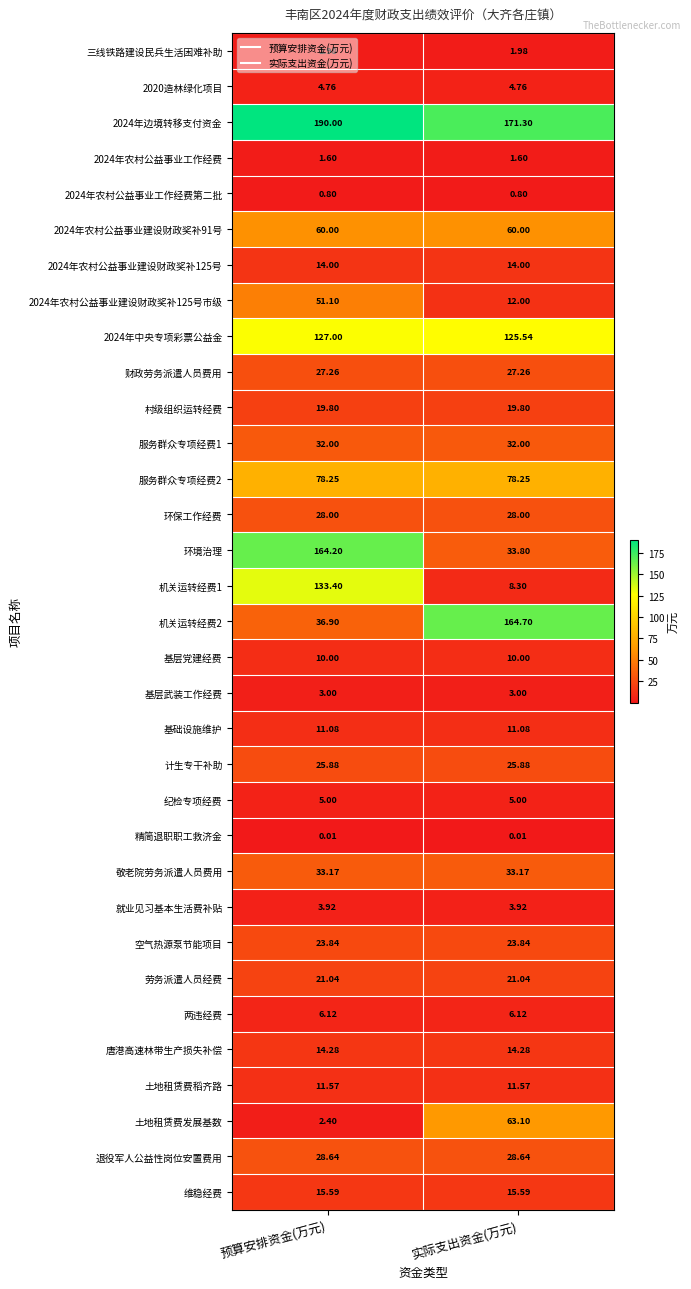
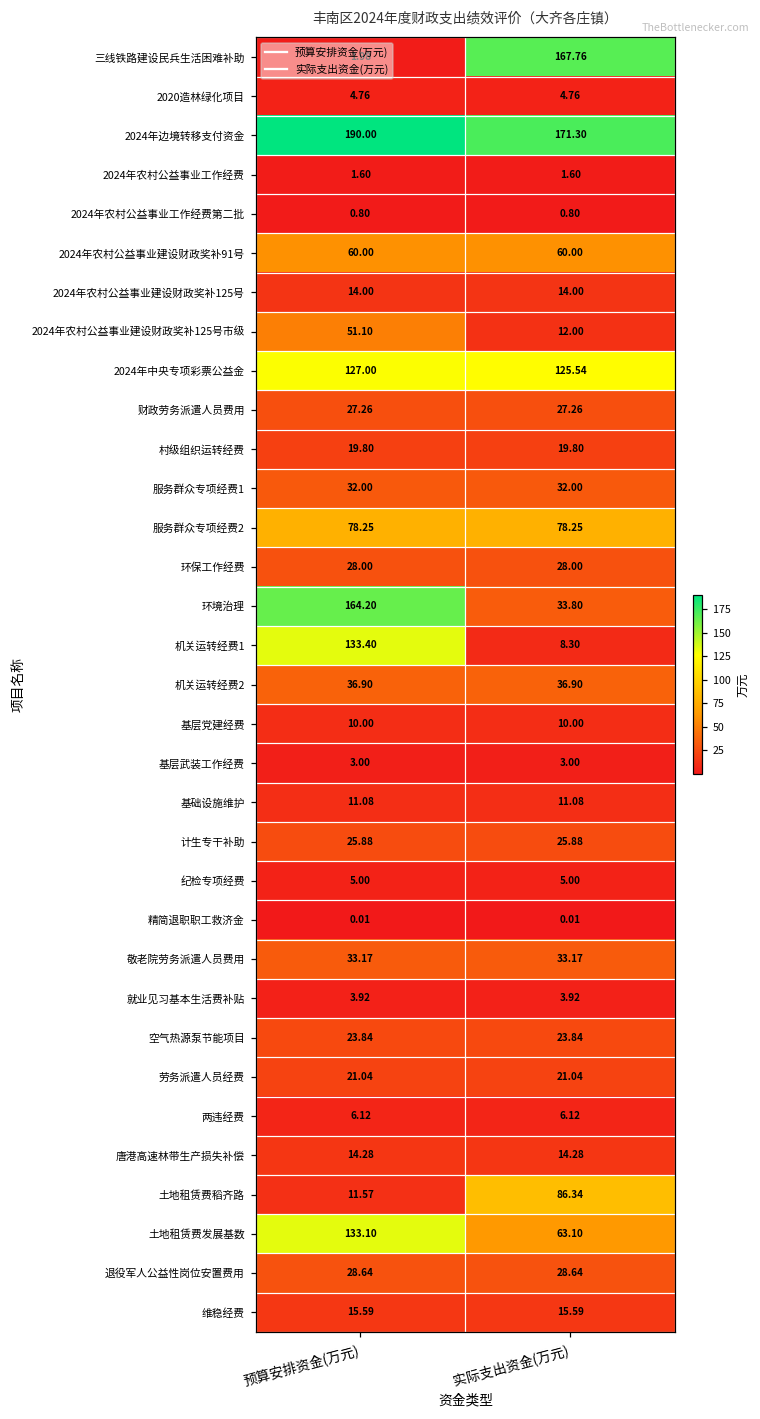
  {
    "三线铁路建设民兵生活困难补助": {
-     "实际支出资金(万元)": 1.98
+     "实际支出资金(万元)": 167.76
    },
    "2020造林绿化项目": {
      "预算安排资金(万元)": 4.76,
      "实际支出资金(万元)": 4.76
    },
    "2024年边境转移支付资金": {
      "预算安排资金(万元)": 190.00,
      "实际支出资金(万元)": 171.30
    },
    "2024年农村公益事业工作经费": {
      "预算安排资金(万元)": 1.60,
      "实际支出资金(万元)": 1.60
    },
    "2024年农村公益事业工作经费第二批": {
      "预算安排资金(万元)": 0.80,
      "实际支出资金(万元)": 0.80
    },
    "2024年农村公益事业建设财政奖补91号": {
      "预算安排资金(万元)": 60.00,
      "实际支出资金(万元)": 60.00
    },
    "2024年农村公益事业建设财政奖补125号": {
      "预算安排资金(万元)": 14.00,
      "实际支出资金(万元)": 14.00
    },
    "2024年农村公益事业建设财政奖补125号市级": {
      "预算安排资金(万元)": 51.10,
      "实际支出资金(万元)": 12.00
    },
    "2024年中央专项彩票公益金": {
      "预算安排资金(万元)": 127.00,
      "实际支出资金(万元)": 125.54
    },
    "财政劳务派遣人员费用": {
      "预算安排资金(万元)": 27.26,
      "实际支出资金(万元)": 27.26
    },
    "村级组织运转经费": {
      "预算安排资金(万元)": 19.80,
      "实际支出资金(万元)": 19.80
    },
    "服务群众专项经费1": {
      "预算安排资金(万元)": 32.00,
      "实际支出资金(万元)": 32.00
    },
    "服务群众专项经费2": {
      "预算安排资金(万元)": 78.25,
      "实际支出资金(万元)": 78.25
    },
    "环保工作经费": {
      "预算安排资金(万元)": 28.00,
      "实际支出资金(万元)": 28.00
    },
    "环境治理": {
      "预算安排资金(万元)": 164.20,
      "实际支出资金(万元)": 33.80
    },
    "机关运转经费1": {
      "预算安排资金(万元)": 133.40,
      "实际支出资金(万元)": 8.30
    },
    "机关运转经费2": {
      "预算安排资金(万元)": 36.90,
-     "实际支出资金(万元)": 164.70
+     "实际支出资金(万元)": 36.90
    },
    "基层党建经费": {
      "预算安排资金(万元)": 10.00,
      "实际支出资金(万元)": 10.00
    },
    "基层武装工作经费": {
      "预算安排资金(万元)": 3.00,
      "实际支出资金(万元)": 3.00
    },
    "基础设施维护": {
      "预算安排资金(万元)": 11.08,
      "实际支出资金(万元)": 11.08
    },
    "计生专干补助": {
      "预算安排资金(万元)": 25.88,
      "实际支出资金(万元)": 25.88
    },
    "纪检专项经费": {
      "预算安排资金(万元)": 5.00,
      "实际支出资金(万元)": 5.00
    },
    "精简退职职工救济金": {
      "预算安排资金(万元)": 0.01,
      "实际支出资金(万元)": 0.01
    },
    "敬老院劳务派遣人员费用": {
      "预算安排资金(万元)": 33.17,
      "实际支出资金(万元)": 33.17
    },
    "就业见习基本生活费补贴": {
      "预算安排资金(万元)": 3.92,
      "实际支出资金(万元)": 3.92
    },
    "空气热源泵节能项目": {
      "预算安排资金(万元)": 23.84,
      "实际支出资金(万元)": 23.84
    },
    "劳务派遣人员经费": {
      "预算安排资金(万元)": 21.04,
      "实际支出资金(万元)": 21.04
    },
    "两违经费": {
      "预算安排资金(万元)": 6.12,
      "实际支出资金(万元)": 6.12
    },
    "唐港高速林带生产损失补偿": {
      "预算安排资金(万元)": 14.28,
      "实际支出资金(万元)": 14.28
    },
    "土地租赁费稻齐路": {
      "预算安排资金(万元)": 11.57,
-     "实际支出资金(万元)": 11.57
+     "实际支出资金(万元)": 86.34
    },
    "土地租赁费发展基数": {
-     "预算安排资金(万元)": 2.40,
+     "预算安排资金(万元)": 133.10,
      "实际支出资金(万元)": 63.10
    },
    "退役军人公益性岗位安置费用": {
      "预算安排资金(万元)": 28.64,
      "实际支出资金(万元)": 28.64
    },
    "维稳经费": {
      "预算安排资金(万元)": 15.59,
      "实际支出资金(万元)": 15.59
    }
  }
